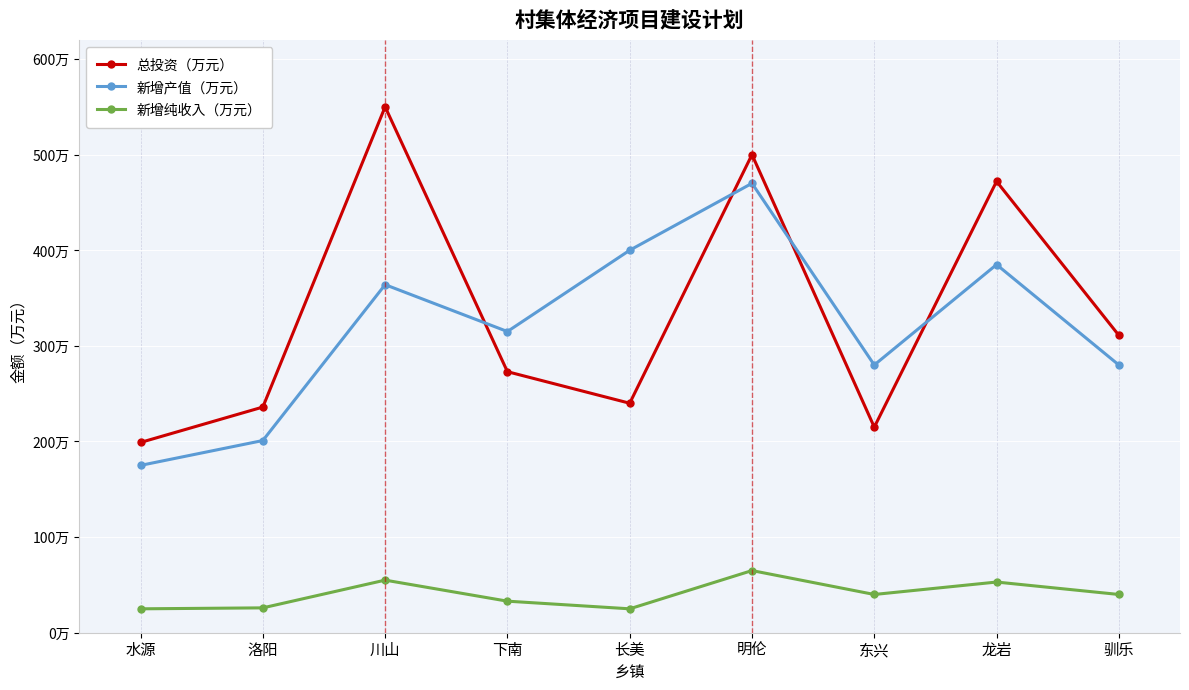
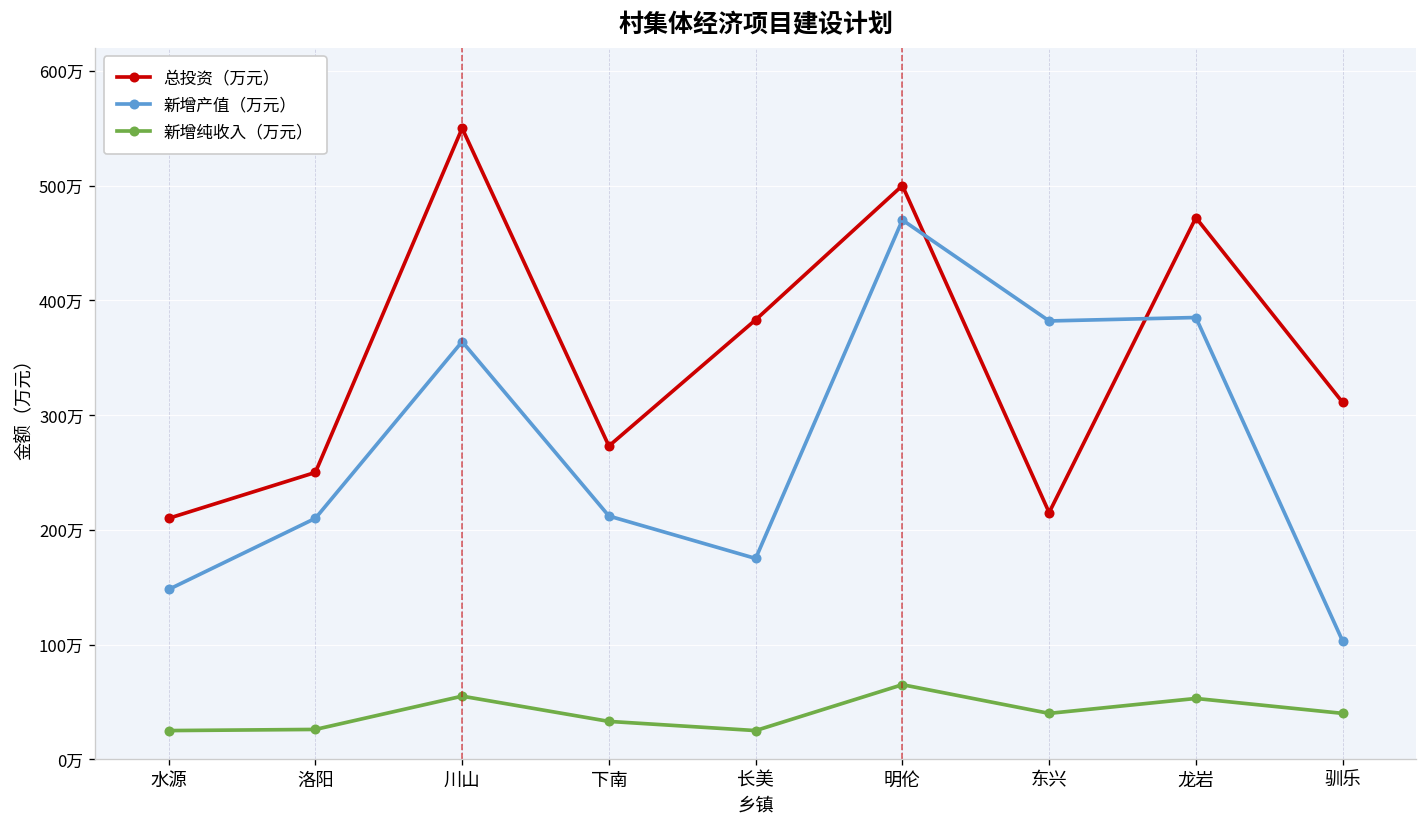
  {
    "总投资（万元）": {
-     "水源": "200万",
-     "洛阳": "240万",
+     "水源": "210万",
+     "洛阳": "250万",
      "川山": "550万",
      "下南": "270万",
-     "长美": "240万",
+     "长美": "380万",
      "明伦": "500万",
      "东兴": "220万",
      "龙岩": "470万",
      "驯乐": "310万"
    },
    "新增产值（万元）": {
-     "水源": "180万",
-     "洛阳": "200万",
+     "水源": "150万",
+     "洛阳": "210万",
      "川山": "360万",
-     "下南": "320万",
-     "长美": "400万",
+     "下南": "210万",
+     "长美": "180万",
      "明伦": "470万",
-     "东兴": "280万",
+     "东兴": "380万",
      "龙岩": "390万",
-     "驯乐": "280万"
+     "驯乐": "100万"
    },
    "新增纯收入（万元）": {
      "水源": "30万",
      "洛阳": "30万",
      "川山": "60万",
      "下南": "30万",
      "长美": "30万",
      "明伦": "70万",
      "东兴": "40万",
      "龙岩": "50万",
      "驯乐": "40万"
    }
  }
